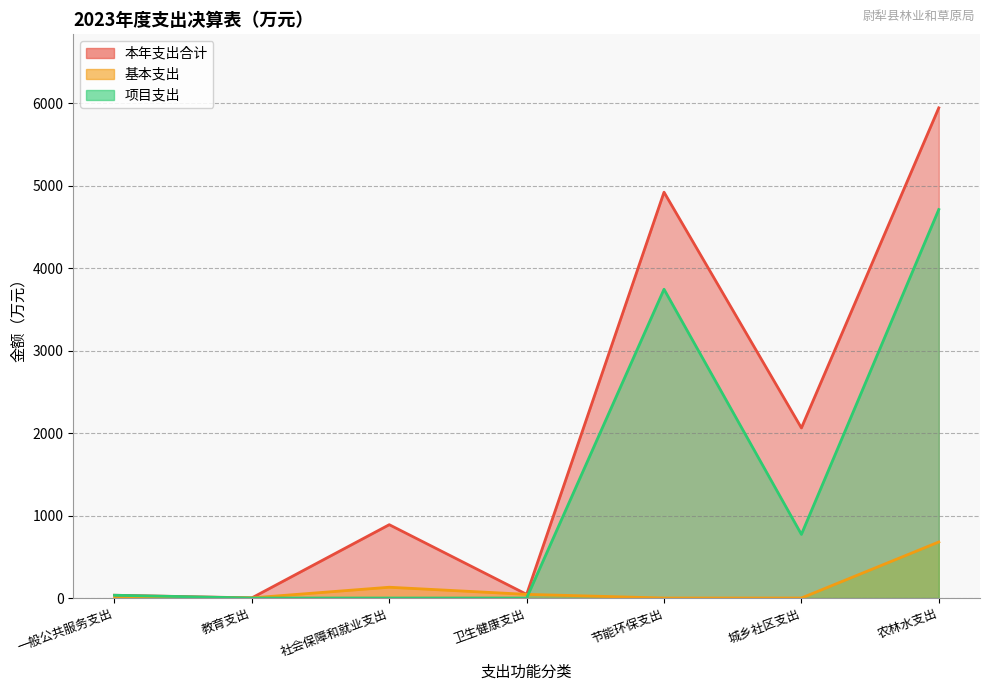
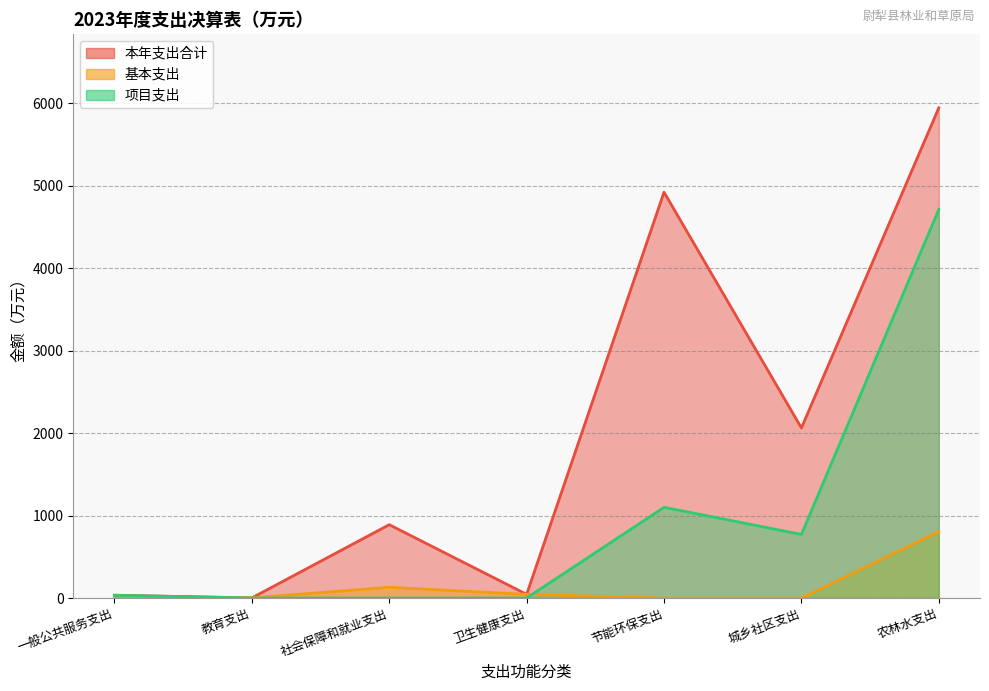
  {
    "本年支出合计": {
      "社会保障和就业支出": 900,
      "节能环保支出": 4900,
      "城乡社区支出": 2100,
      "农林水支出": 5900
    },
    "基本支出": {
      "一般公共服务支出": 0,
      "社会保障和就业支出": 100,
      "节能环保支出": 0,
      "城乡社区支出": 0,
-     "农林水支出": 700
+     "农林水支出": 800
    },
    "项目支出": {
      "社会保障和就业支出": 0,
      "卫生健康支出": 0,
-     "节能环保支出": 3700,
+     "节能环保支出": 1100,
      "城乡社区支出": 800,
      "农林水支出": 4700
    }
  }
